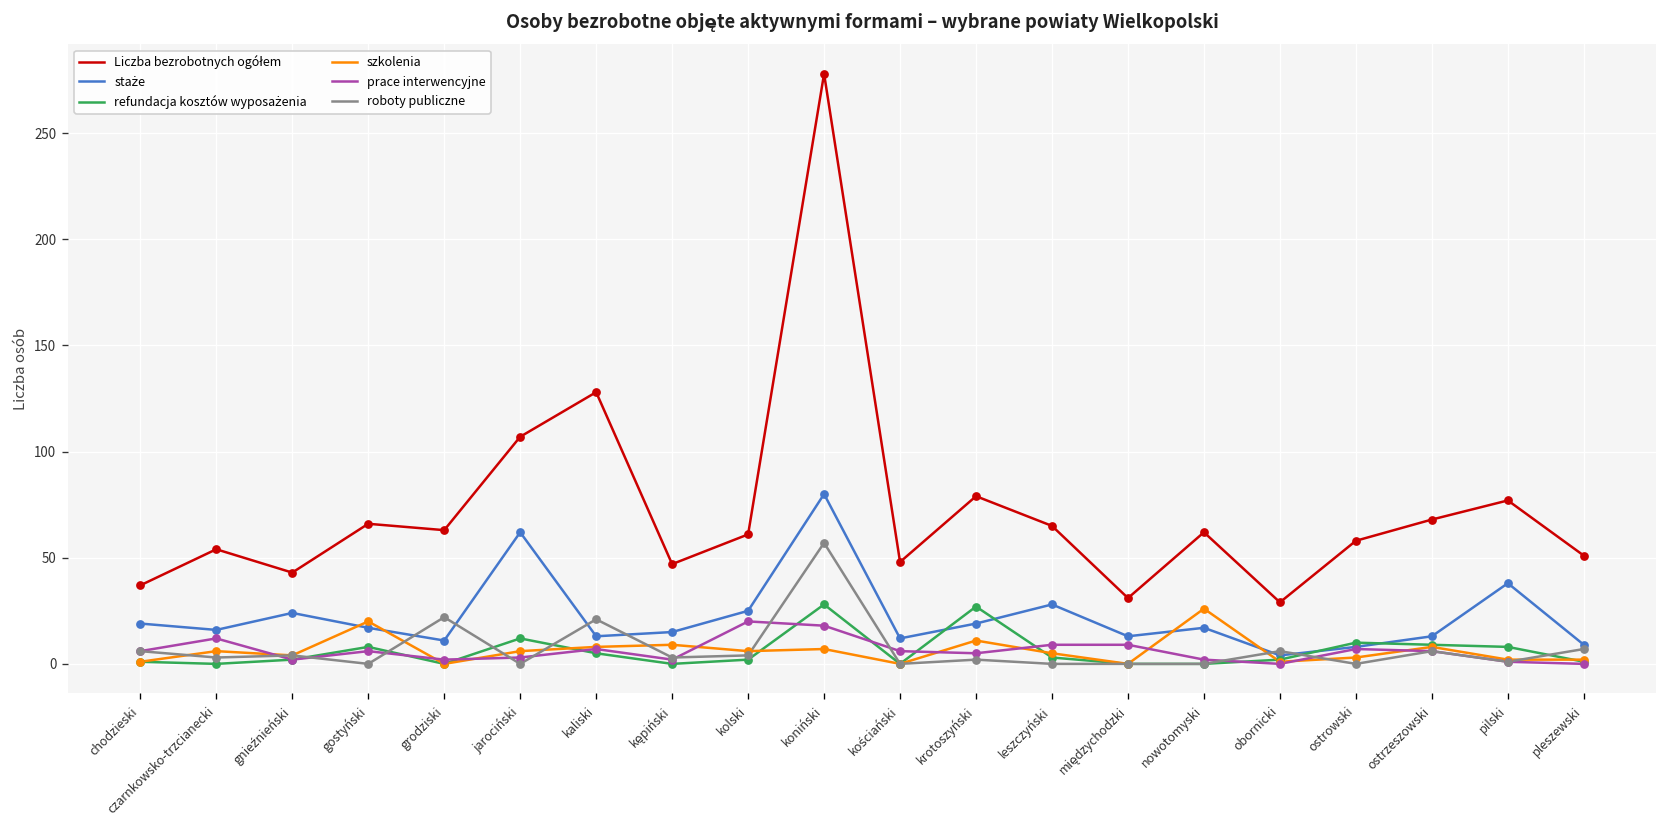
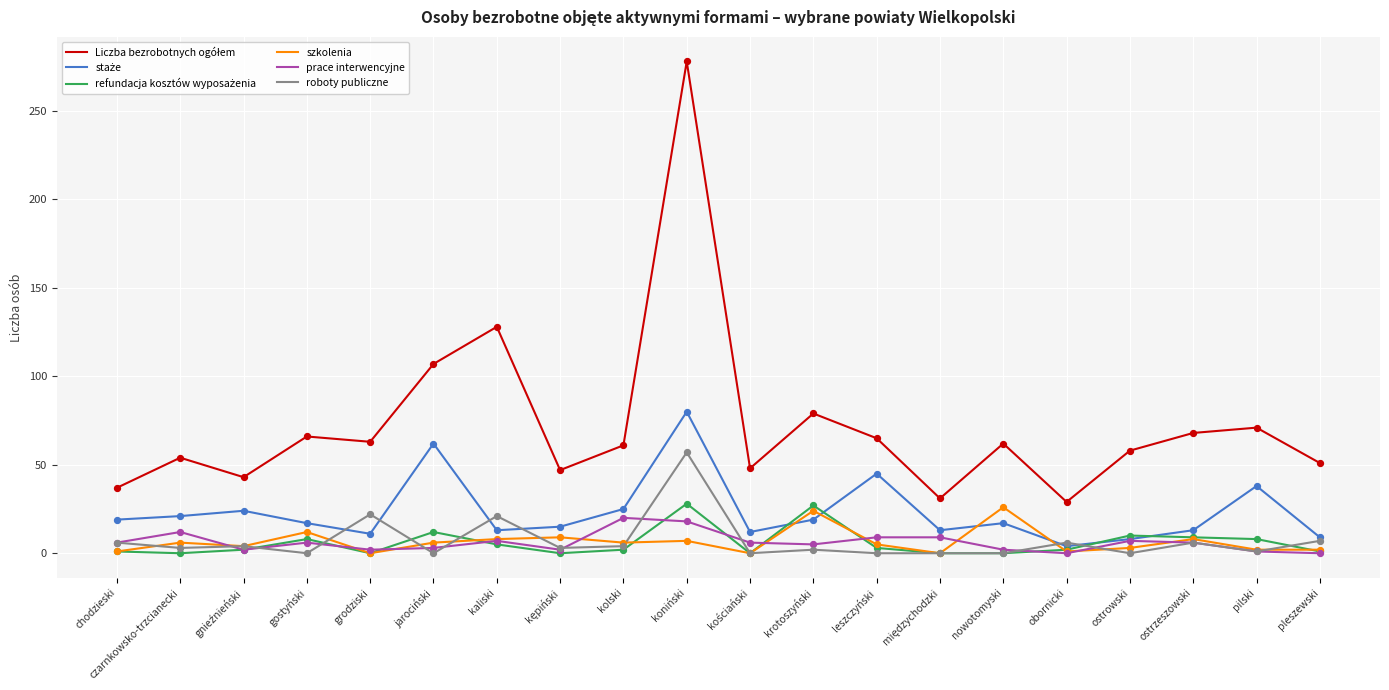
  {
    "Liczba bezrobotnych ogółem": {
      "chodzieski": 37,
      "czarnkowsko-trzcianecki": 54,
      "gnieźnieński": 43,
      "gostyński": 66,
      "grodziski": 63,
      "jarociński": 107,
      "kaliski": 128,
      "kępiński": 47,
      "kolski": 61,
      "koniński": 278,
      "kościański": 48,
      "krotoszyński": 79,
      "leszczyński": 65,
      "międzychodzki": 31,
      "nowotomyski": 62,
      "obornicki": 29,
      "ostrowski": 58,
      "ostrzeszowski": 68,
-     "pilski": 77,
+     "pilski": 71,
      "pleszewski": 51
    },
    "staże": {
      "chodzieski": 19,
-     "czarnkowsko-trzcianecki": 16,
+     "czarnkowsko-trzcianecki": 21,
      "gnieźnieński": 24,
      "gostyński": 17,
      "grodziski": 11,
      "jarociński": 62,
      "kaliski": 13,
      "kępiński": 15,
      "kolski": 25,
      "koniński": 80,
      "kościański": 12,
      "krotoszyński": 19,
-     "leszczyński": 28,
+     "leszczyński": 45,
      "międzychodzki": 13,
      "nowotomyski": 17,
      "obornicki": 4,
      "ostrzeszowski": 13,
      "pilski": 38,
      "pleszewski": 9
    },
    "refundacja kosztów wyposażenia": {
      "czarnkowsko-trzcianecki": 0,
      "gostyński": 8,
      "jarociński": 12,
      "kaliski": 5,
      "kępiński": 0,
      "kolski": 2,
      "koniński": 28,
      "krotoszyński": 27,
      "leszczyński": 3,
      "ostrowski": 10,
      "pilski": 8
    },
    "szkolenia": {
      "czarnkowsko-trzcianecki": 6,
-     "gostyński": 20,
+     "gostyński": 12,
      "jarociński": 6,
      "kępiński": 9,
      "kolski": 6,
      "koniński": 7,
-     "krotoszyński": 11,
+     "krotoszyński": 24,
      "leszczyński": 5,
      "nowotomyski": 26,
      "ostrowski": 3
    },
    "prace interwencyjne": {
      "czarnkowsko-trzcianecki": 12,
      "gostyński": 6,
      "grodziski": 2,
      "jarociński": 3,
      "kolski": 20,
      "koniński": 18,
      "kościański": 6,
      "krotoszyński": 5,
      "leszczyński": 9,
      "międzychodzki": 9,
      "nowotomyski": 2
    },
    "roboty publiczne": {
      "czarnkowsko-trzcianecki": 3,
      "gostyński": 0,
      "grodziski": 22,
      "jarociński": 0,
      "kaliski": 21,
      "kolski": 4,
      "koniński": 57,
      "krotoszyński": 2,
      "leszczyński": 0,
      "obornicki": 6,
      "ostrowski": 0,
      "pleszewski": 7
    }
  }
